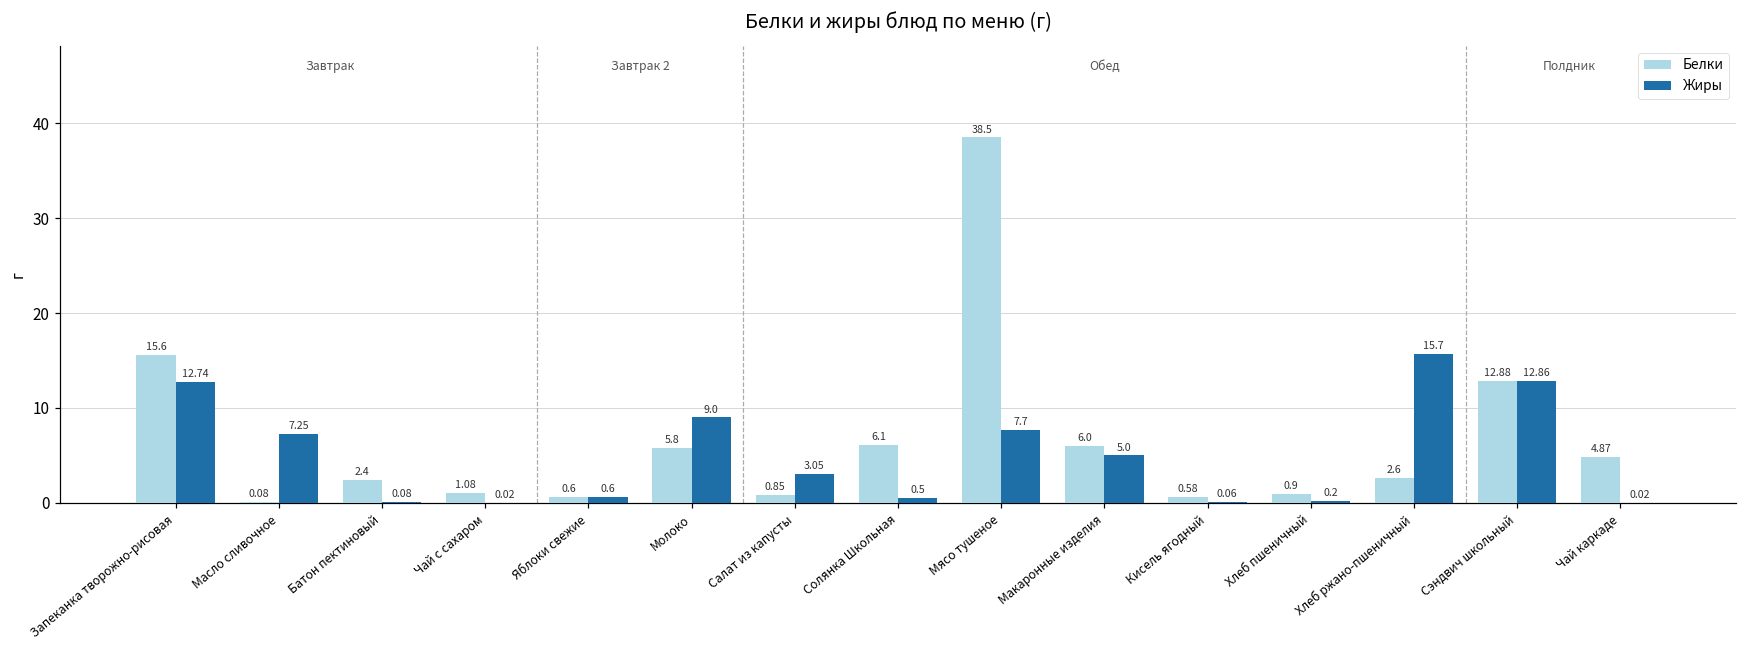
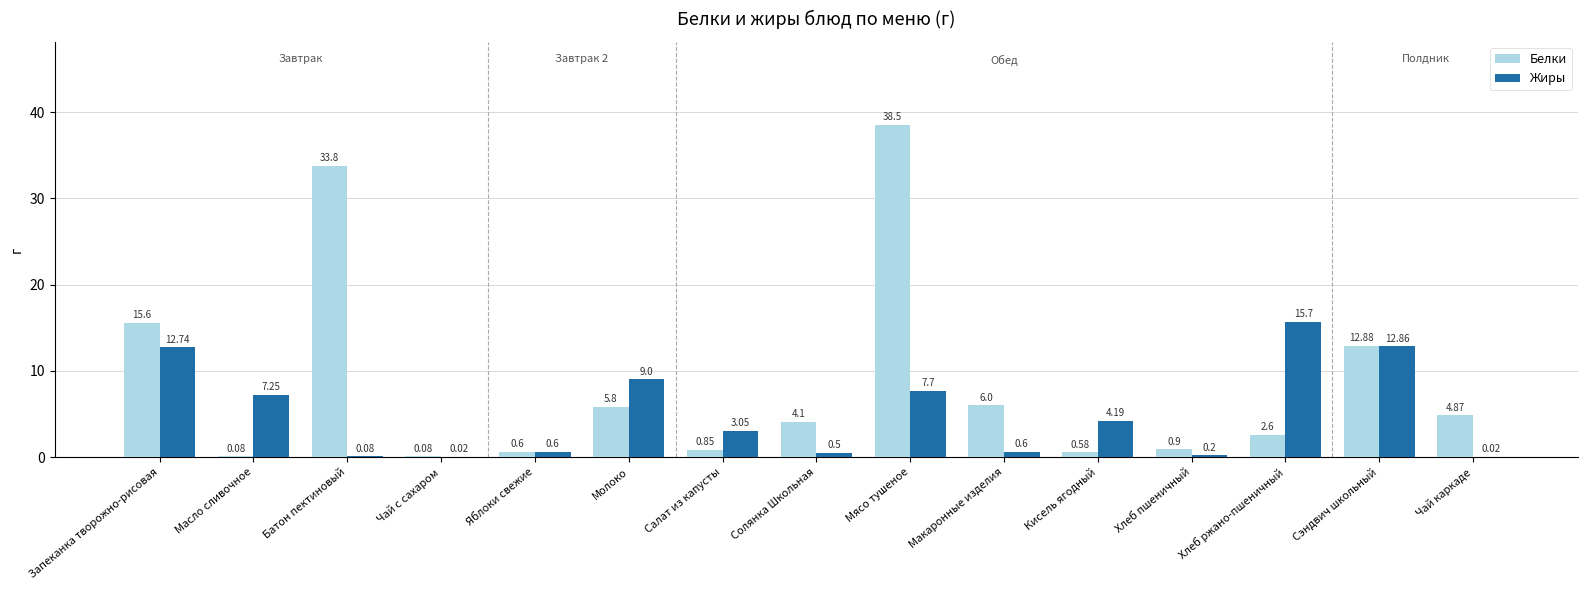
  {
    "Белки": {
      "Запеканка творожно-рисовая": 15.6,
      "Масло сливочное": 0.08,
-     "Батон пектиновый": 2.4,
-     "Чай с сахаром": 1.08,
+     "Батон пектиновый": 33.8,
+     "Чай с сахаром": 0.08,
      "Яблоки свежие": 0.6,
      "Молоко": 5.8,
      "Салат из капусты": 0.85,
-     "Солянка Школьная": 6.1,
+     "Солянка Школьная": 4.1,
      "Мясо тушеное": 38.5,
      "Макаронные изделия": 6.0,
      "Кисель ягодный": 0.58,
      "Хлеб пшеничный": 0.9,
      "Хлеб ржано-пшеничный": 2.6,
      "Сэндвич школьный": 12.88,
      "Чай каркаде": 4.87
    },
    "Жиры": {
      "Запеканка творожно-рисовая": 12.74,
      "Масло сливочное": 7.25,
      "Батон пектиновый": 0.08,
      "Чай с сахаром": 0.02,
      "Яблоки свежие": 0.6,
      "Молоко": 9.0,
      "Салат из капусты": 3.05,
      "Солянка Школьная": 0.5,
      "Мясо тушеное": 7.7,
-     "Макаронные изделия": 5.0,
-     "Кисель ягодный": 0.06,
+     "Макаронные изделия": 0.6,
+     "Кисель ягодный": 4.19,
      "Хлеб пшеничный": 0.2,
      "Хлеб ржано-пшеничный": 15.7,
      "Сэндвич школьный": 12.86,
      "Чай каркаде": 0.02
    }
  }
